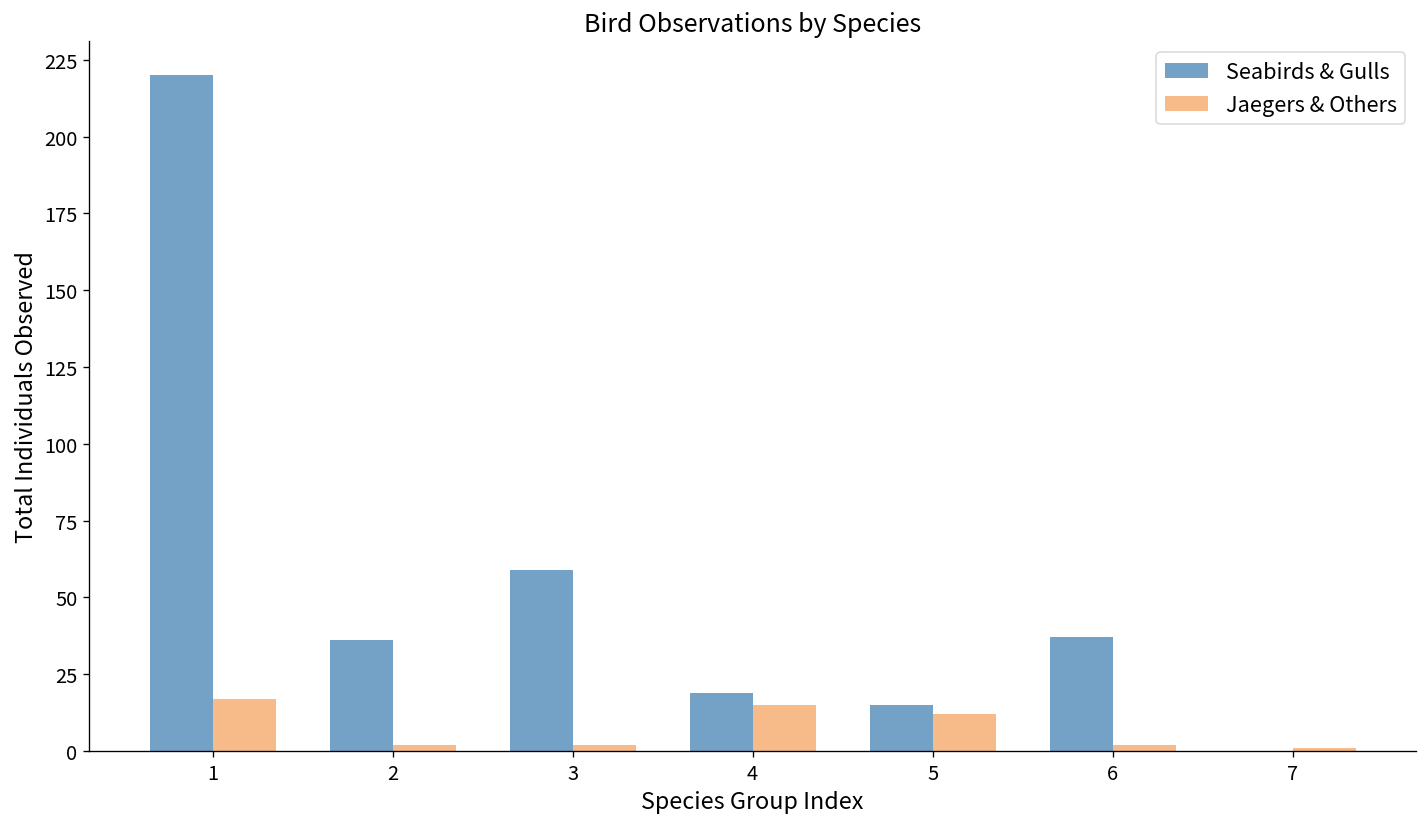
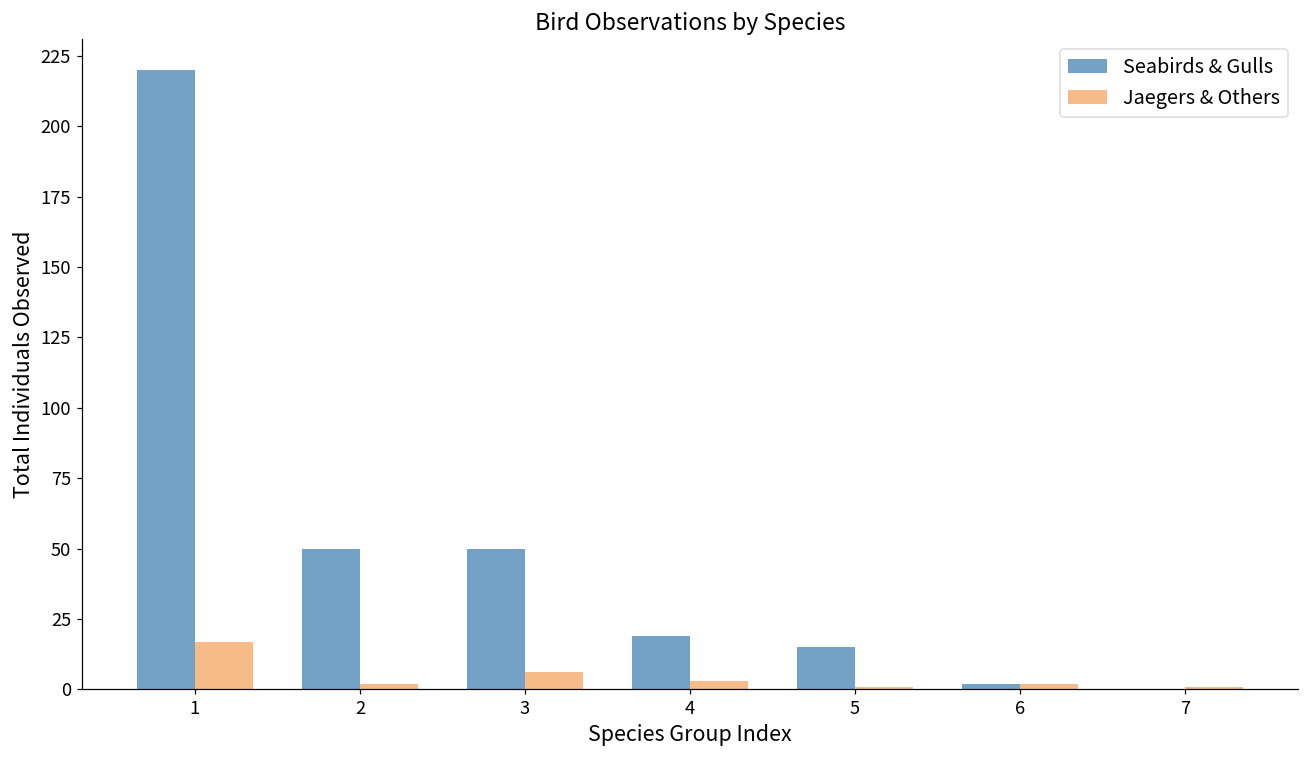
  {
    "Seabirds & Gulls": {
      "1": 220,
-     "2": 36,
-     "3": 59,
+     "2": 50,
+     "3": 50,
      "4": 19,
      "5": 15,
-     "6": 37,
+     "6": 2,
      "7": 0
    },
    "Jaegers & Others": {
      "1": 17,
      "2": 2,
-     "3": 2,
-     "4": 15,
-     "5": 12,
+     "3": 6,
+     "4": 3,
+     "5": 1,
      "6": 2,
      "7": 1
    }
  }
